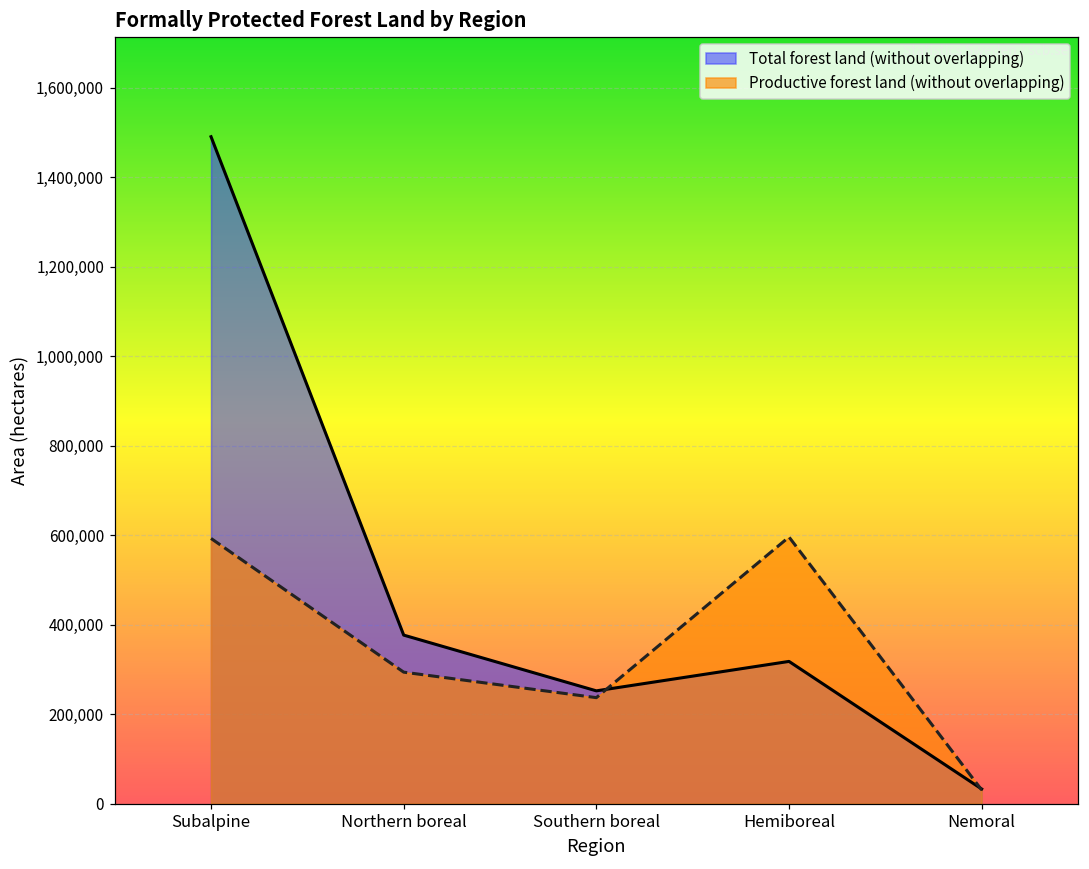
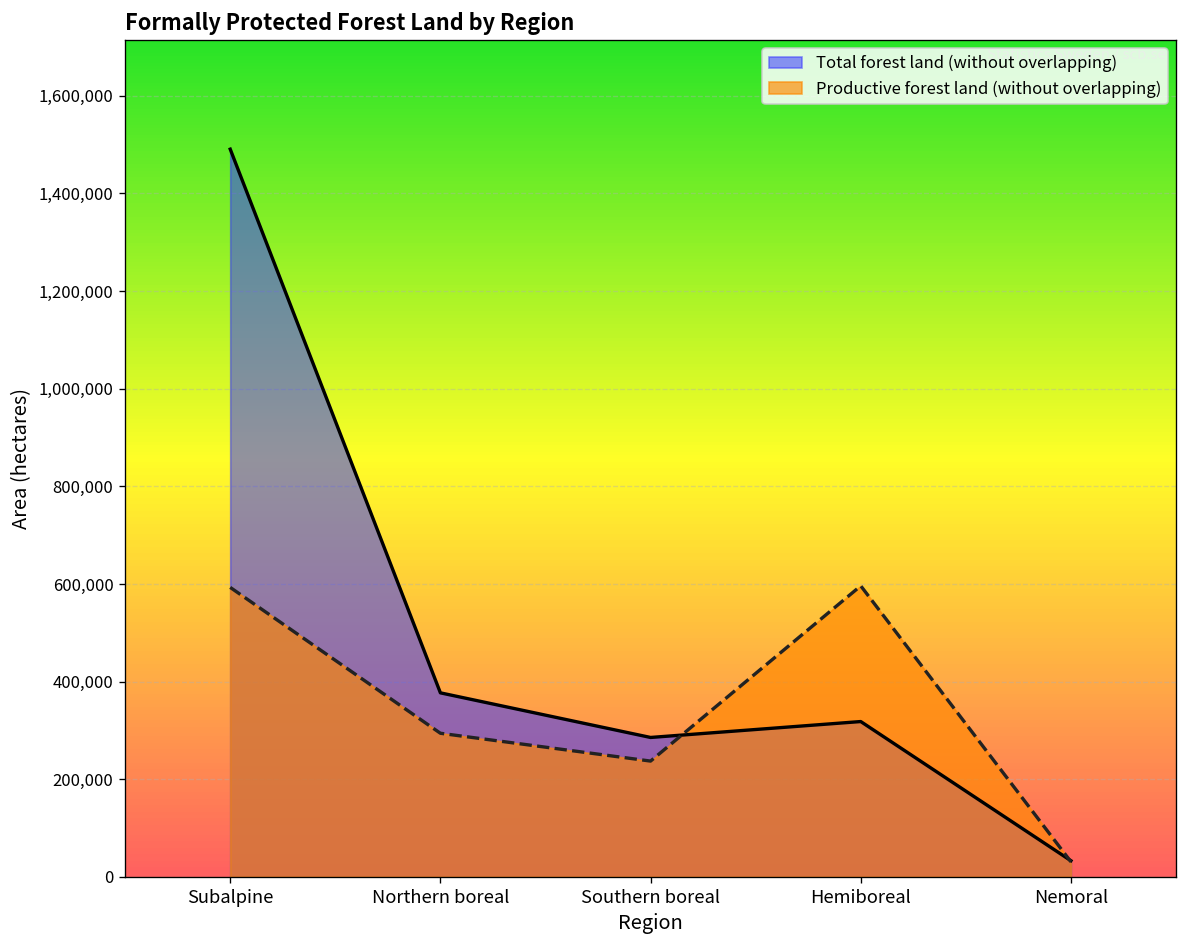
  {
    "Total forest land (without overlapping)": {
      "Subalpine": "1,490,000",
      "Northern boreal": "380,000",
-     "Southern boreal": "250,000",
+     "Southern boreal": "290,000",
      "Hemiboreal": "320,000"
    },
    "Productive forest land (without overlapping)": {
      "Subalpine": "590,000",
      "Northern boreal": "290,000",
      "Southern boreal": "240,000",
      "Hemiboreal": "600,000"
    }
  }
